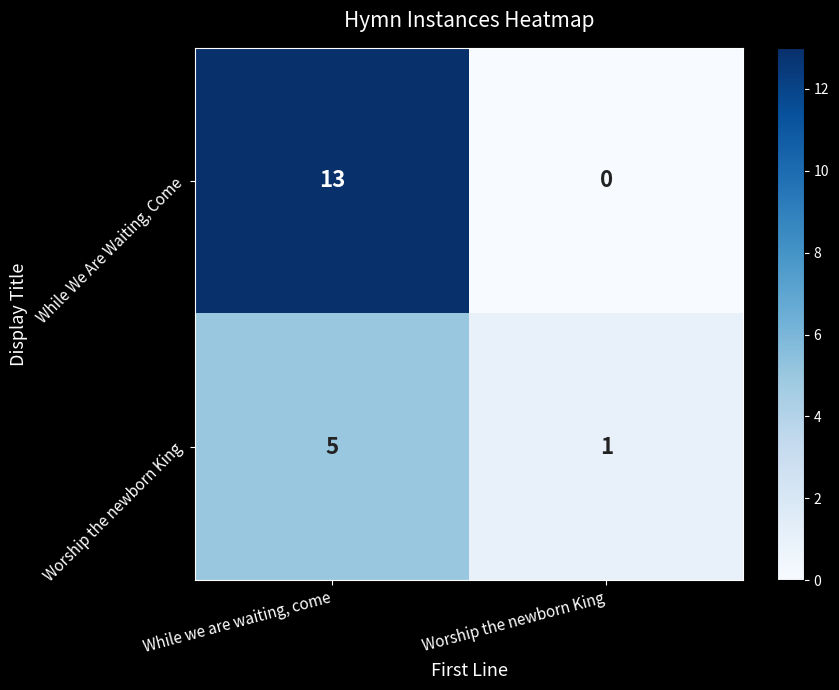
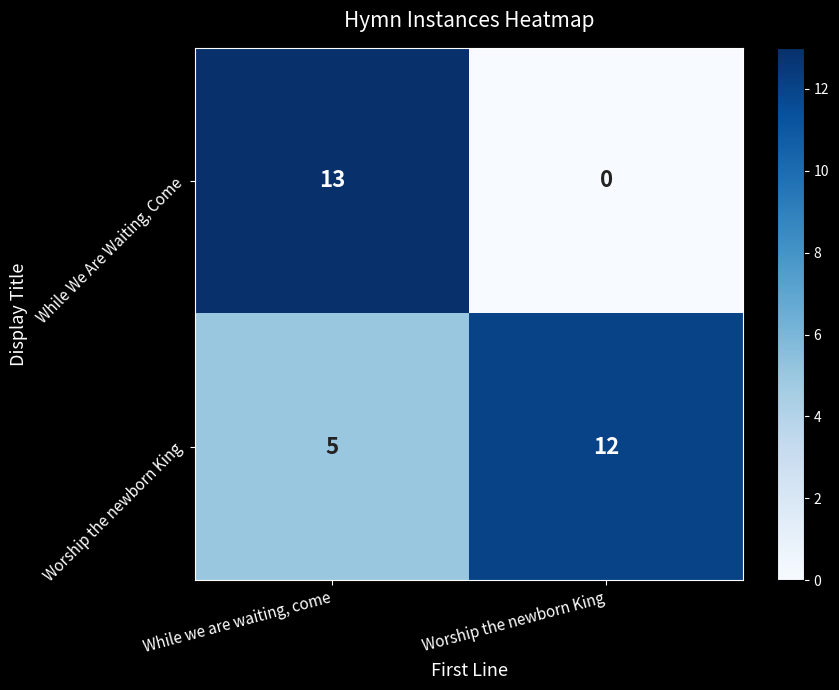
  {
    "While We Are Waiting, Come": {
      "While we are waiting, come": 13,
      "Worship the newborn King": 0
    },
    "Worship the newborn King": {
      "While we are waiting, come": 5,
-     "Worship the newborn King": 1
+     "Worship the newborn King": 12
    }
  }
